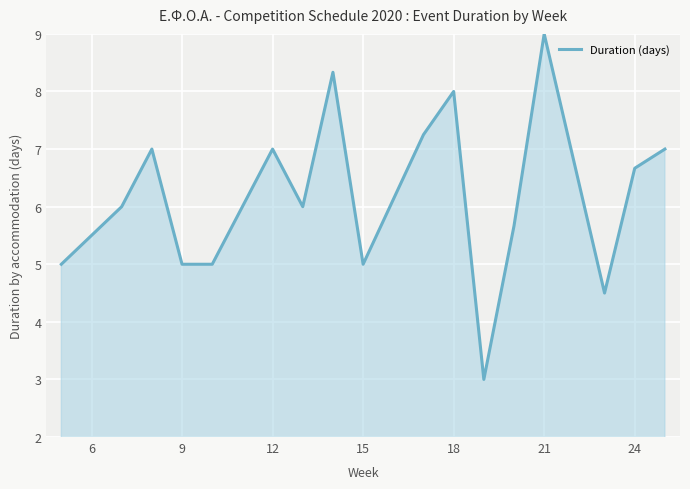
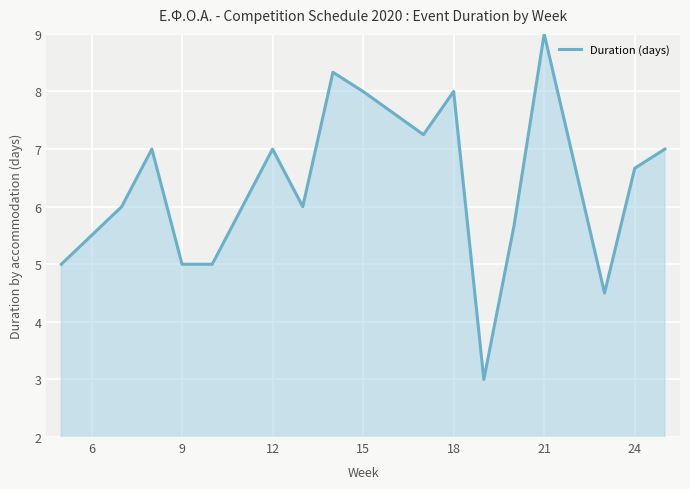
  {
    "9": 5,
    "12": 7,
-   "15": 5,
+   "15": 8,
    "18": 8,
    "21": 9,
    "24": 6.7
  }
